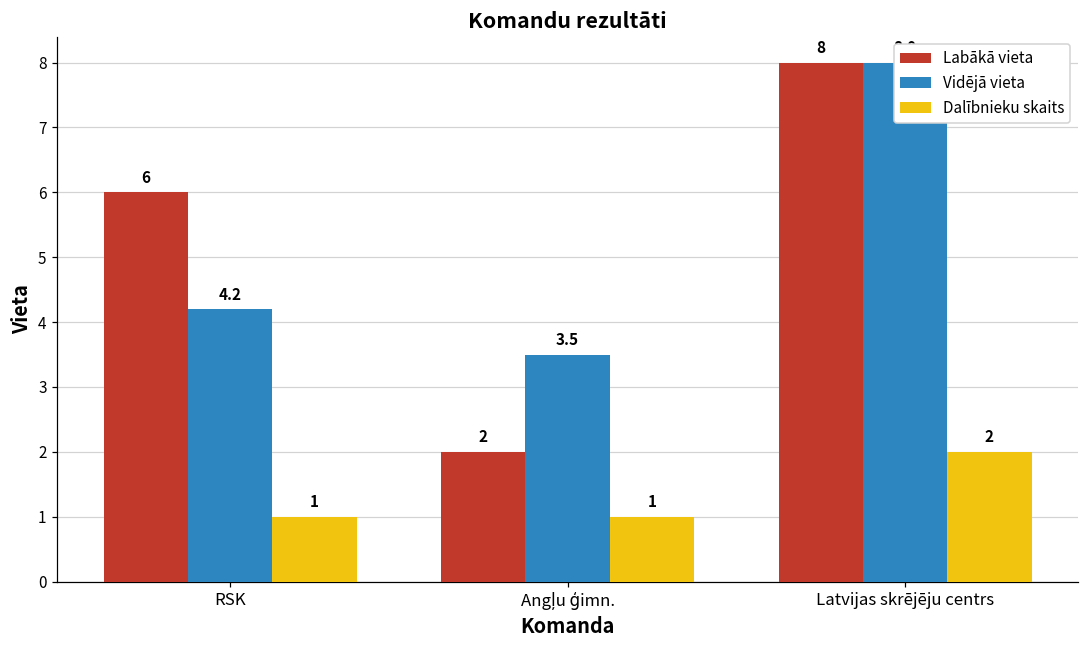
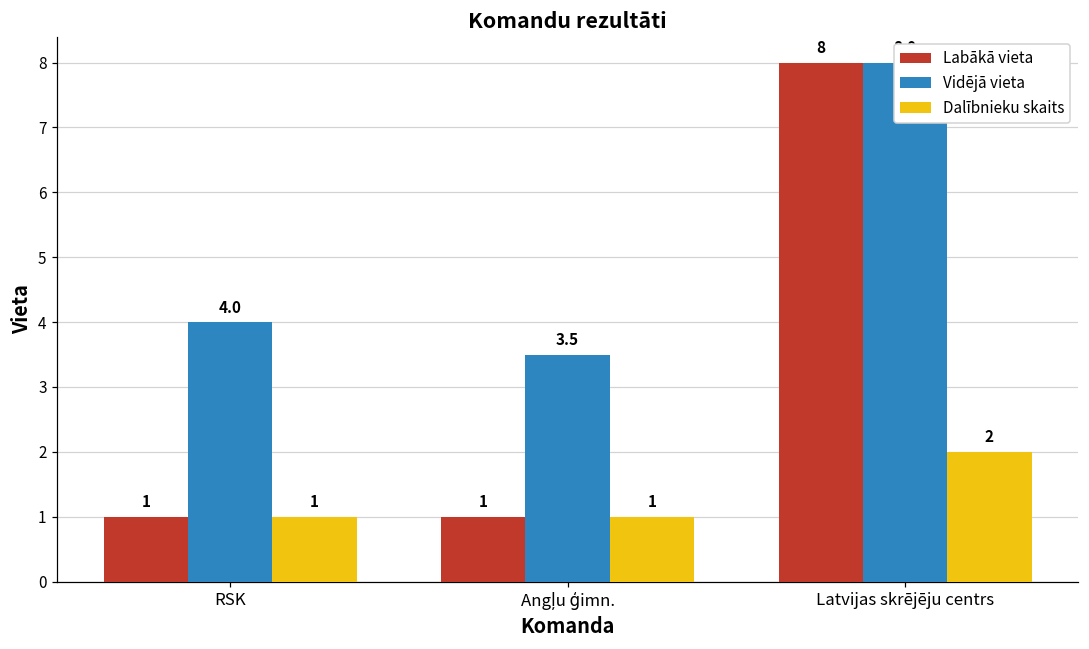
  {
    "Labākā vieta": {
-     "RSK": 6,
-     "Angļu ģimn.": 2,
+     "RSK": 1,
+     "Angļu ģimn.": 1,
      "Latvijas skrējēju centrs": 8
    },
    "Vidējā vieta": {
-     "RSK": 4.2,
+     "RSK": 4.0,
      "Angļu ģimn.": 3.5
    },
    "Dalībnieku skaits": {
      "RSK": 1,
      "Angļu ģimn.": 1,
      "Latvijas skrējēju centrs": 2
    }
  }
